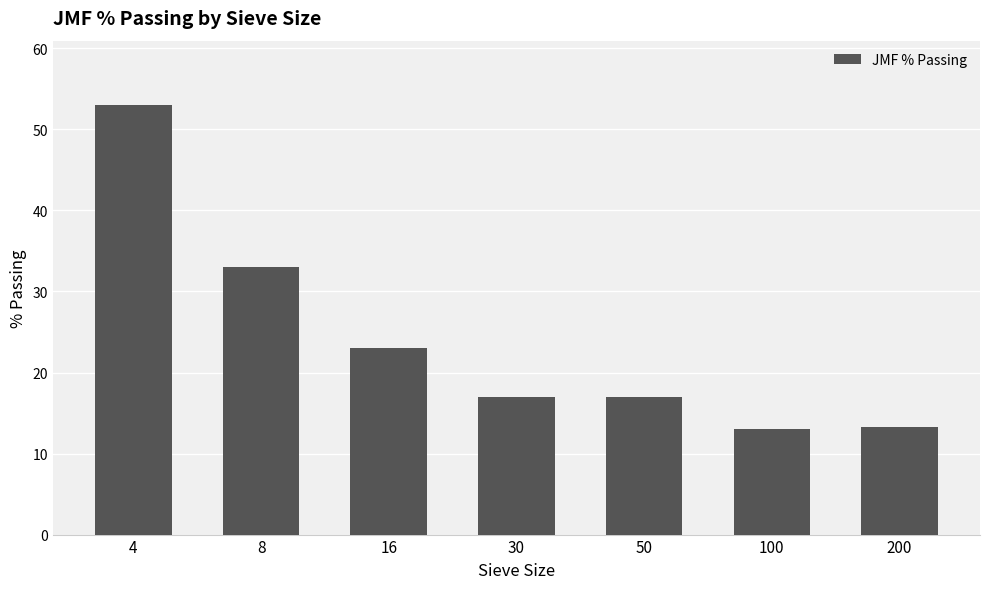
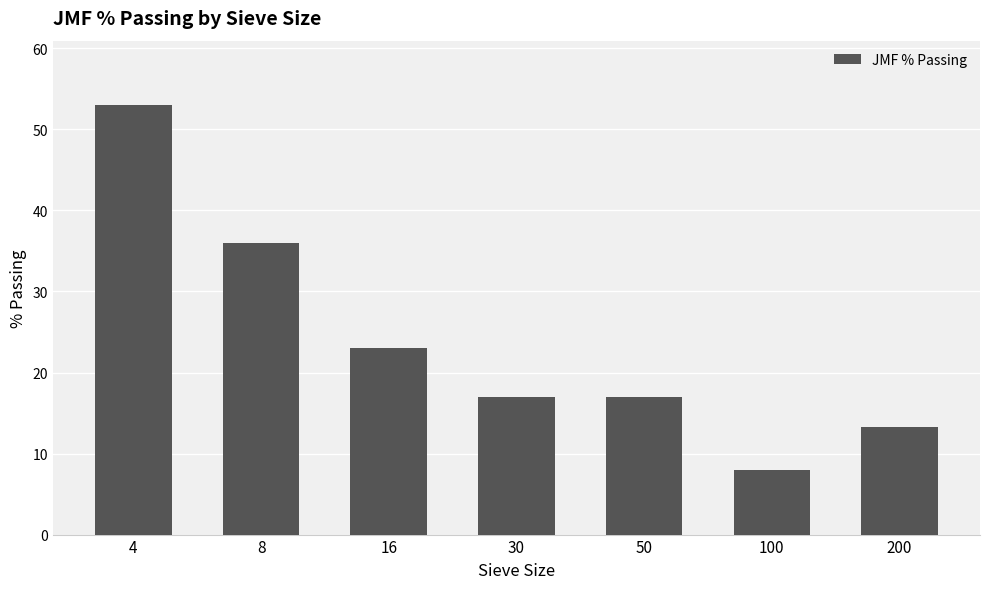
  {
    "4": 53,
-   "8": 33,
+   "8": 36,
    "16": 23,
    "30": 17,
    "50": 17,
-   "100": 13,
+   "100": 8,
    "200": 13
  }
